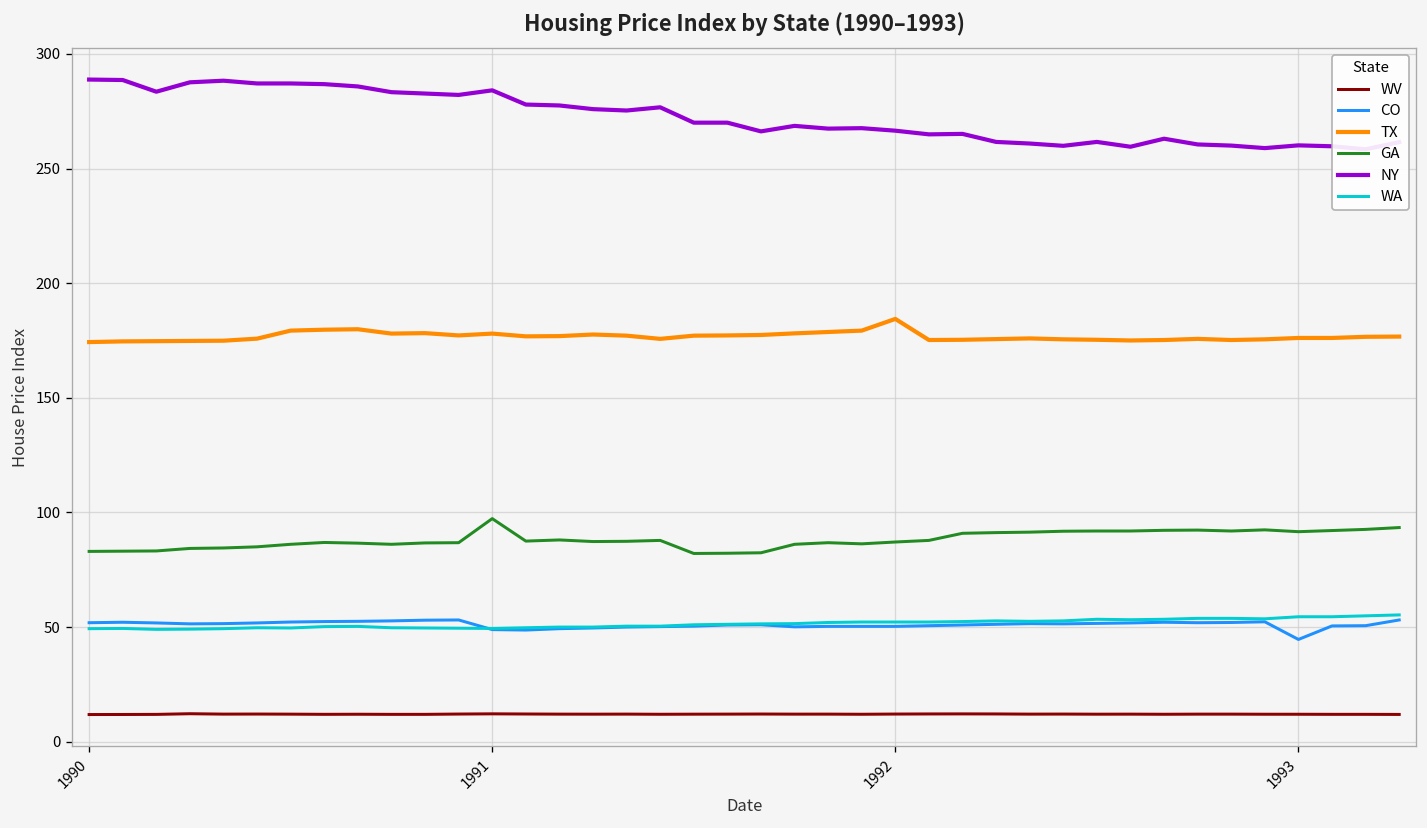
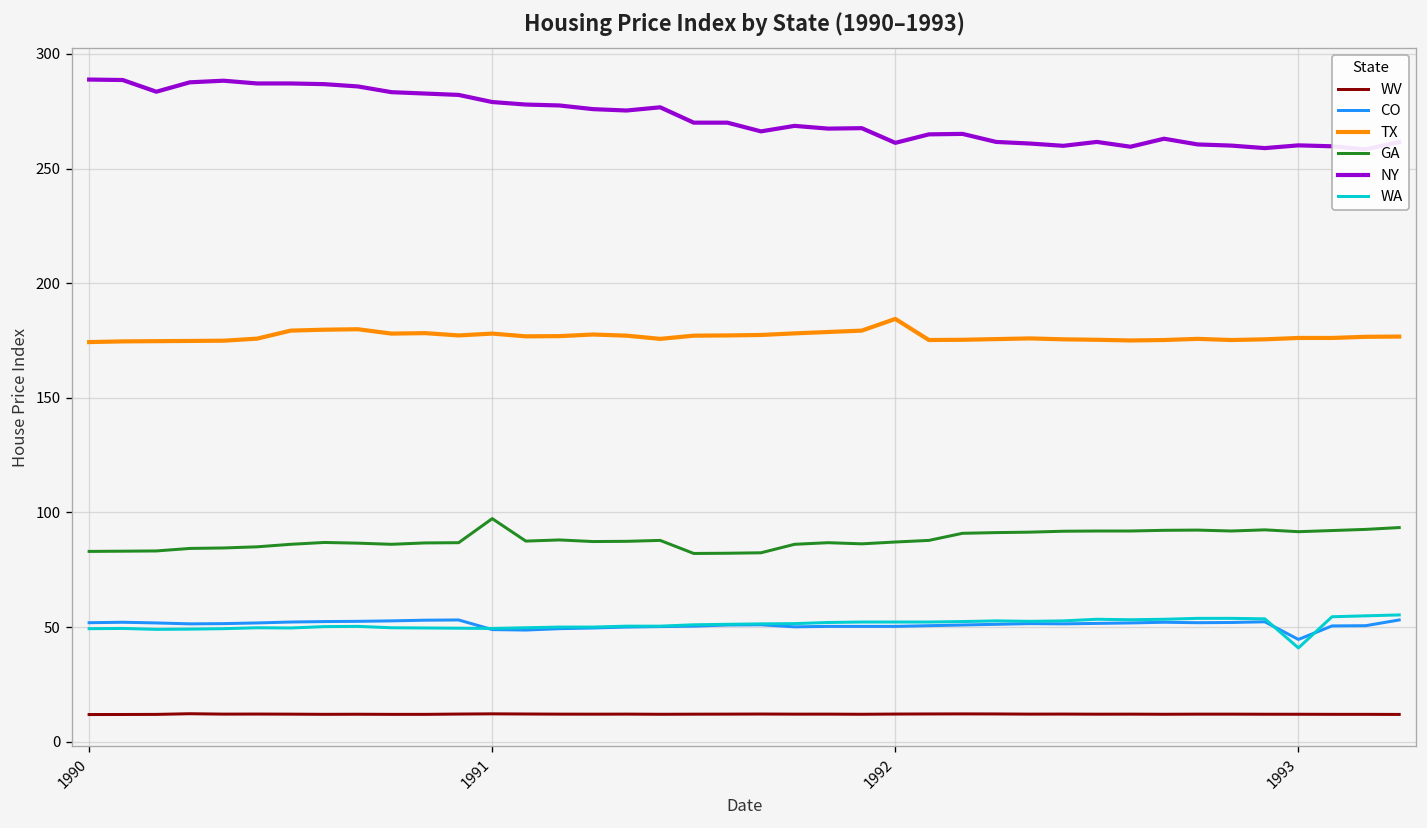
  {
    "WV": {
      "1990": 12,
      "1991": 12,
      "1992": 12,
      "1993": 12
    },
    "CO": {
      "1990": 52,
      "1992": 50,
      "1993": 45
    },
    "TX": {
      "1990": 174,
      "1991": 178,
      "1992": 184,
      "1993": 176
    },
    "GA": {
      "1990": 83,
      "1991": 97,
      "1992": 87,
      "1993": 92
    },
    "NY": {
      "1990": 289,
-     "1991": 284,
-     "1992": 267,
+     "1991": 279,
+     "1992": 261,
      "1993": 260
    },
    "WA": {
      "1990": 49,
      "1992": 52,
-     "1993": 55
+     "1993": 41
    }
  }
